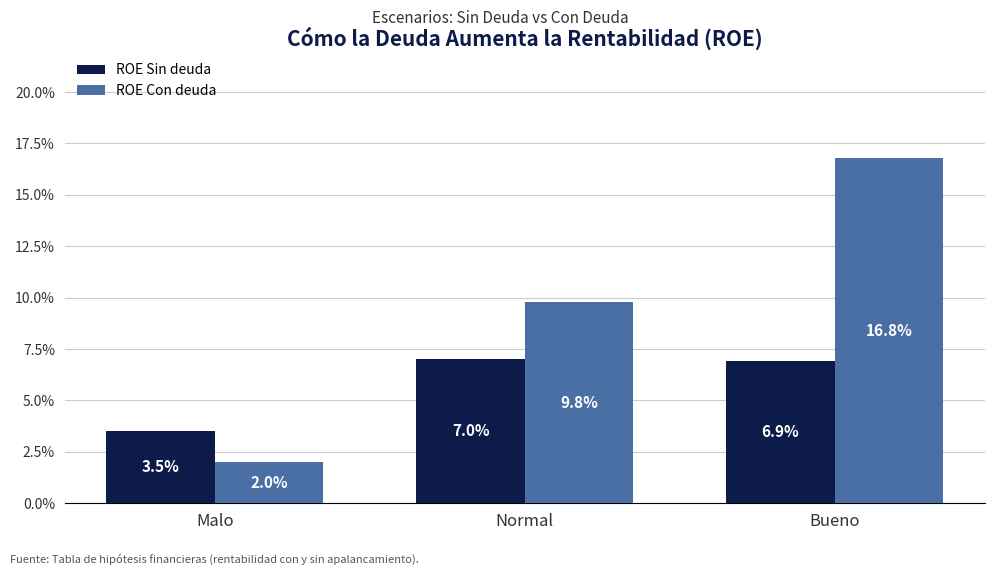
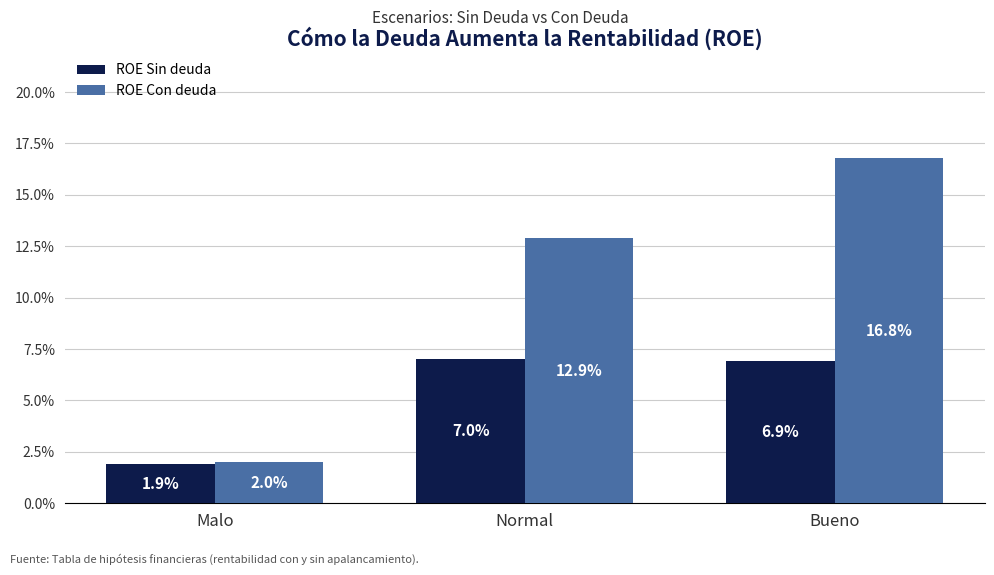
  {
    "ROE Sin deuda": {
-     "Malo": "3.5%",
+     "Malo": "1.9%",
      "Normal": "7.0%",
      "Bueno": "6.9%"
    },
    "ROE Con deuda": {
      "Malo": "2.0%",
-     "Normal": "9.8%",
+     "Normal": "12.9%",
      "Bueno": "16.8%"
    }
  }
